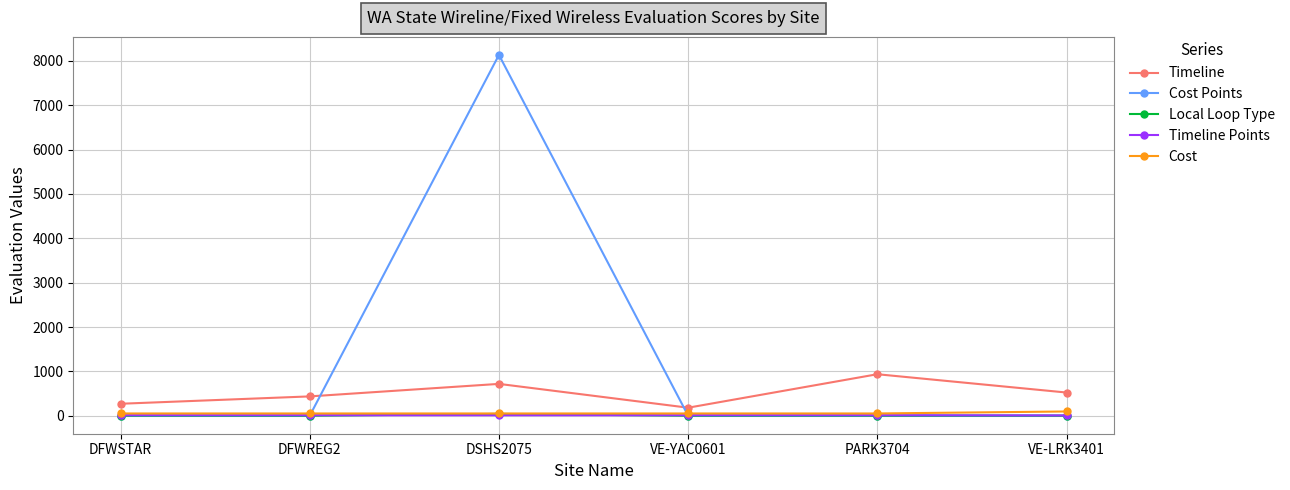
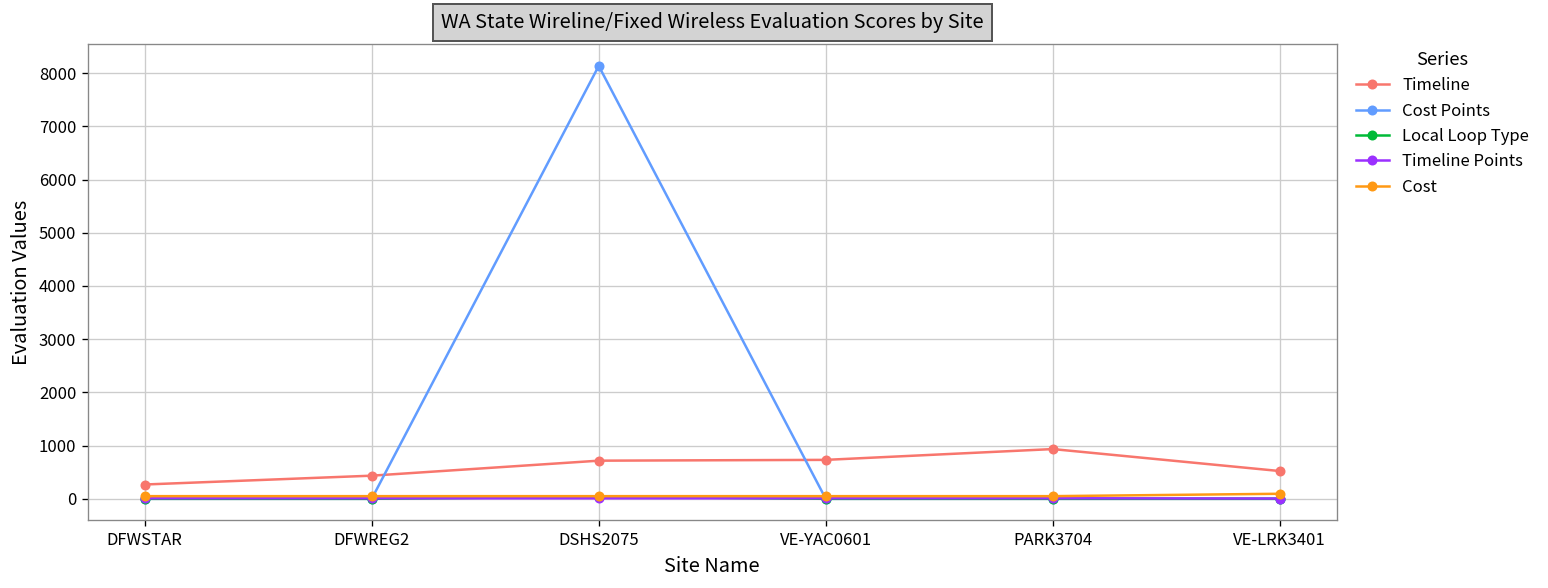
  {
    "Timeline": {
      "DFWSTAR": 300,
      "DFWREG2": 400,
      "DSHS2075": 700,
-     "VE-YAC0601": 200,
+     "VE-YAC0601": 700,
      "PARK3704": 900,
      "VE-LRK3401": 500
    },
    "Cost Points": {
      "DSHS2075": 8100
    },
    "Cost": {
      "VE-LRK3401": 100
    }
  }
